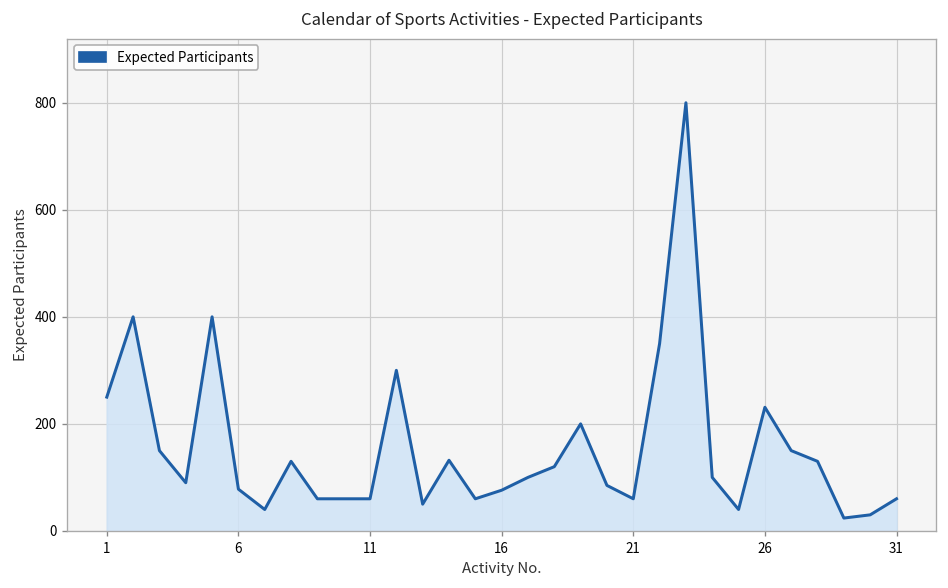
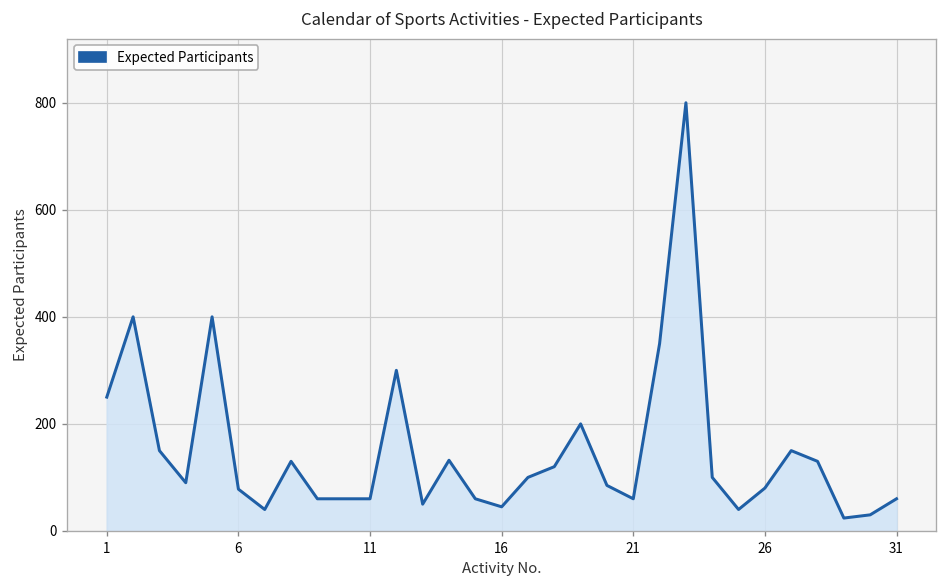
  {
    "1": 250,
    "6": 80,
    "11": 60,
-   "16": 80,
+   "16": 50,
    "21": 60,
-   "26": 230,
+   "26": 80,
    "31": 60
  }
